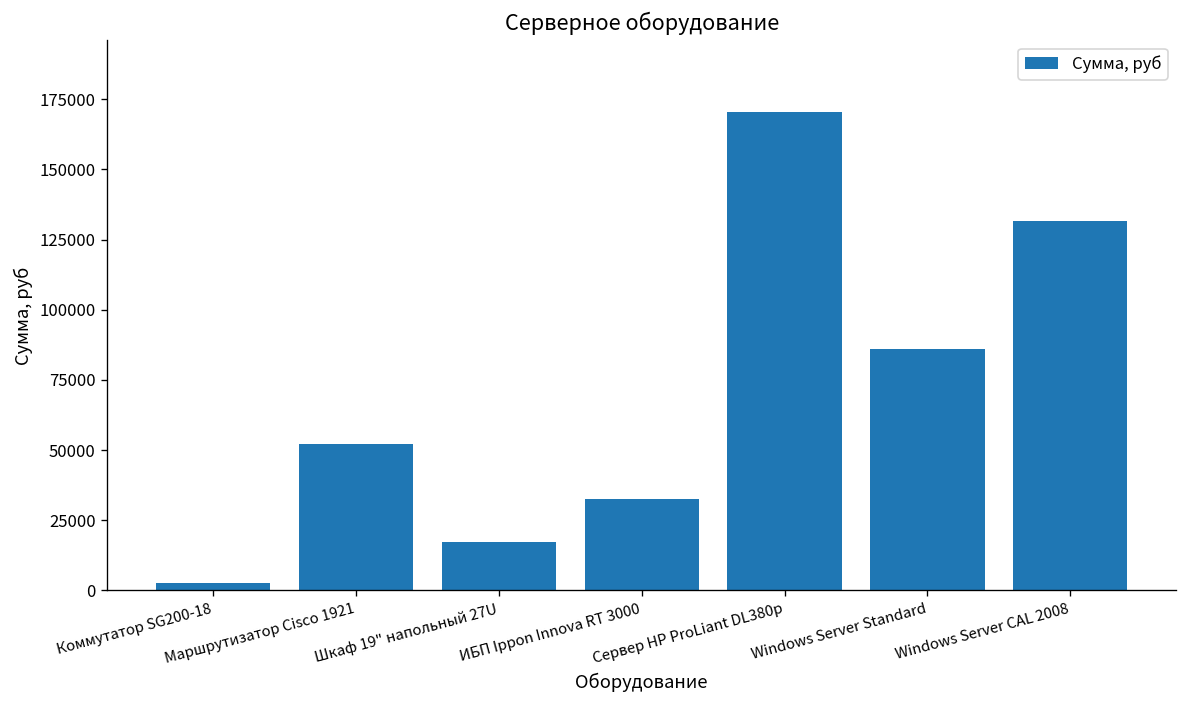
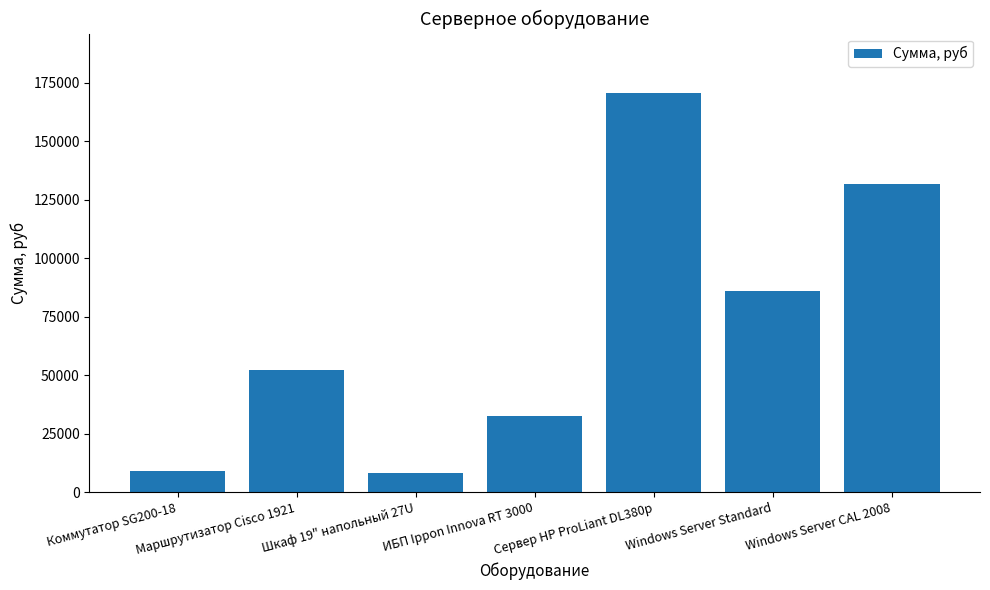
  {
-   "Коммутатор SG200-18": 3000,
+   "Коммутатор SG200-18": 9000,
    "Маршрутизатор Cisco 1921": 52000,
-   "Шкаф 19\" напольный 27U": 17000,
+   "Шкаф 19\" напольный 27U": 8000,
    "ИБП Ippon Innova RT 3000": 32000,
    "Сервер HP ProLiant DL380p": 170000,
    "Windows Server Standard": 86000,
    "Windows Server CAL 2008": 132000
  }
